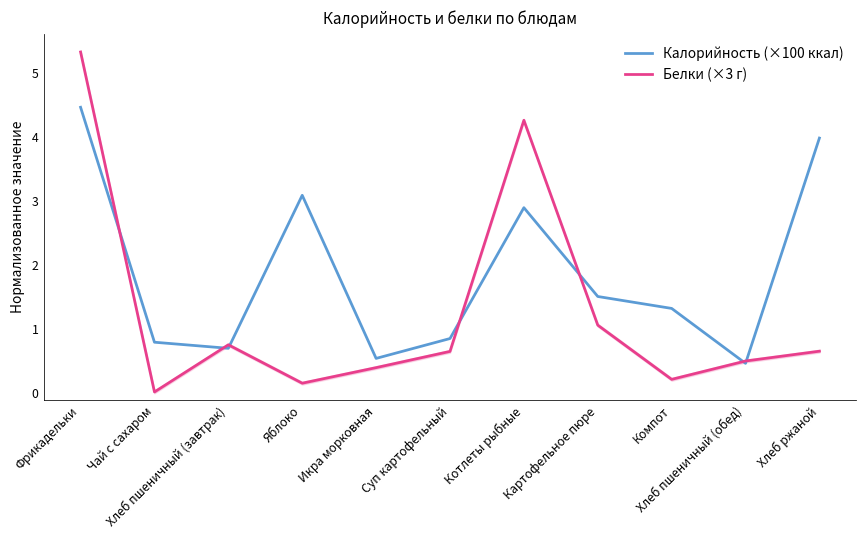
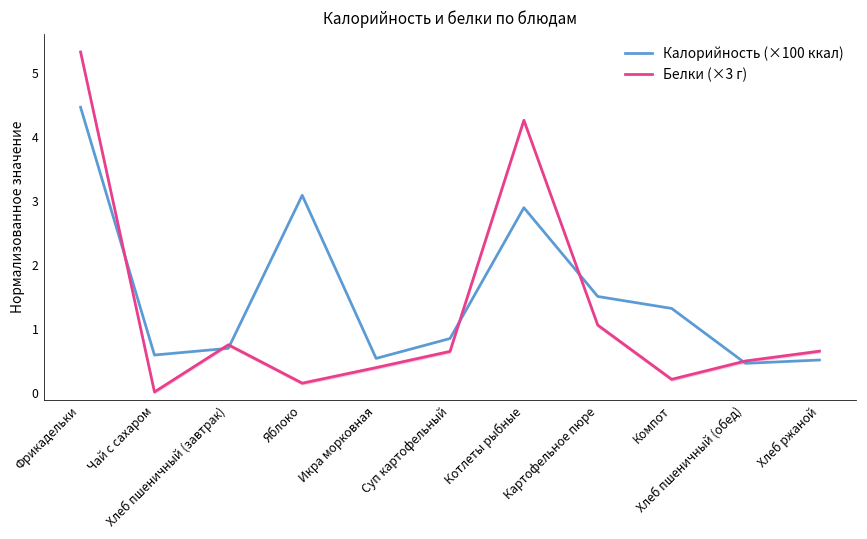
  {
    "Калорийность (×100 ккал)": {
      "Фрикадельки": 4.5,
-     "Чай с сахаром": 0.8,
+     "Чай с сахаром": 0.6,
      "Хлеб пшеничный (завтрак)": 0.7,
      "Яблоко": 3.1,
      "Икра морковная": 0.5,
      "Суп картофельный": 0.9,
      "Котлеты рыбные": 2.9,
      "Картофельное пюре": 1.5,
      "Компот": 1.3,
-     "Хлеб ржаной": 4.0
+     "Хлеб ржаной": 0.5
    }
  }
